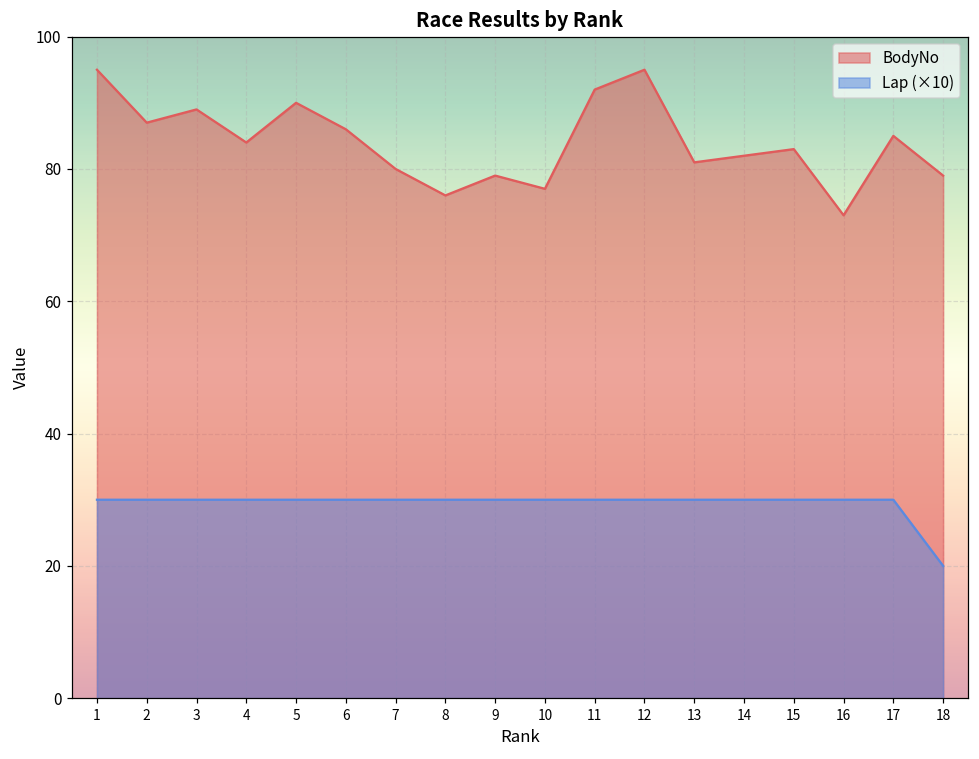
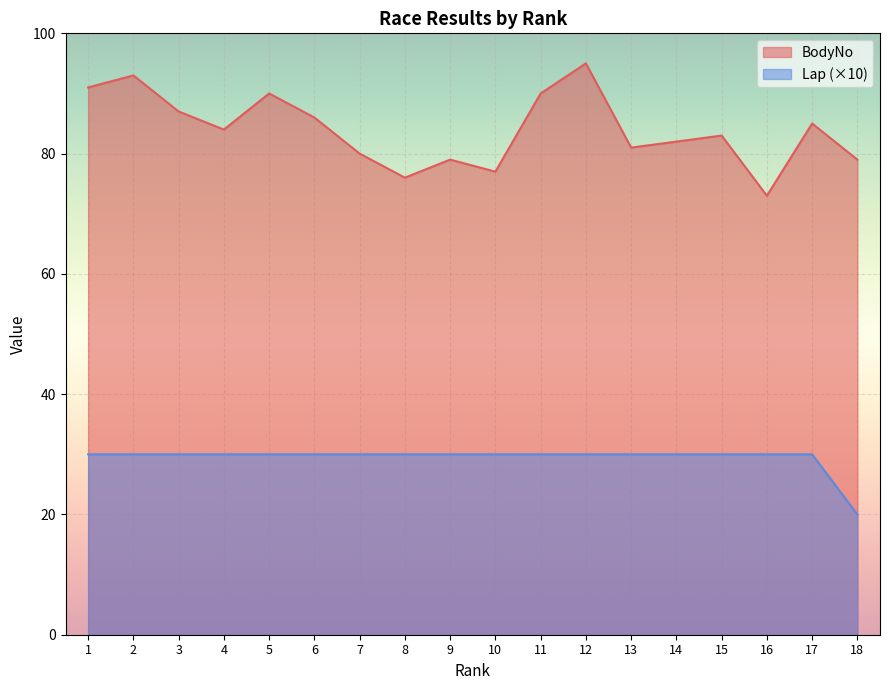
  {
    "BodyNo": {
-     "1": 95,
-     "2": 87,
-     "3": 89,
+     "1": 91,
+     "2": 93,
+     "3": 87,
      "4": 84,
      "5": 90,
      "6": 86,
      "7": 80,
      "8": 76,
      "9": 79,
      "10": 77,
-     "11": 92,
+     "11": 90,
      "12": 95,
      "13": 81,
      "14": 82,
      "15": 83,
      "16": 73,
      "17": 85,
      "18": 79
    },
    "Lap (×10)": {
      "1": 30,
      "2": 30,
      "3": 30,
      "4": 30,
      "5": 30,
      "6": 30,
      "7": 30,
      "8": 30,
      "9": 30,
      "10": 30,
      "11": 30,
      "12": 30,
      "13": 30,
      "14": 30,
      "15": 30,
      "16": 30,
      "17": 30,
      "18": 20
    }
  }
